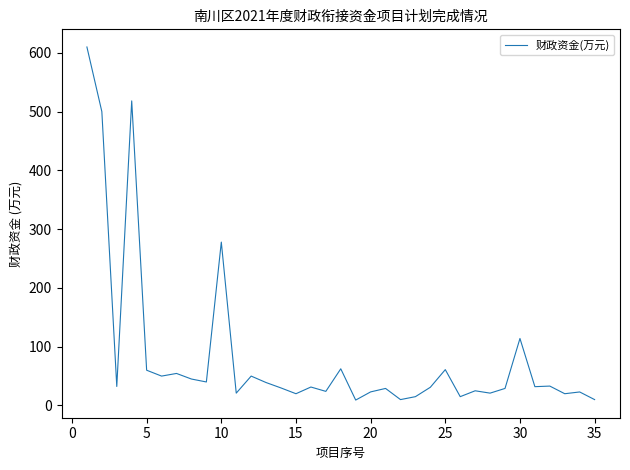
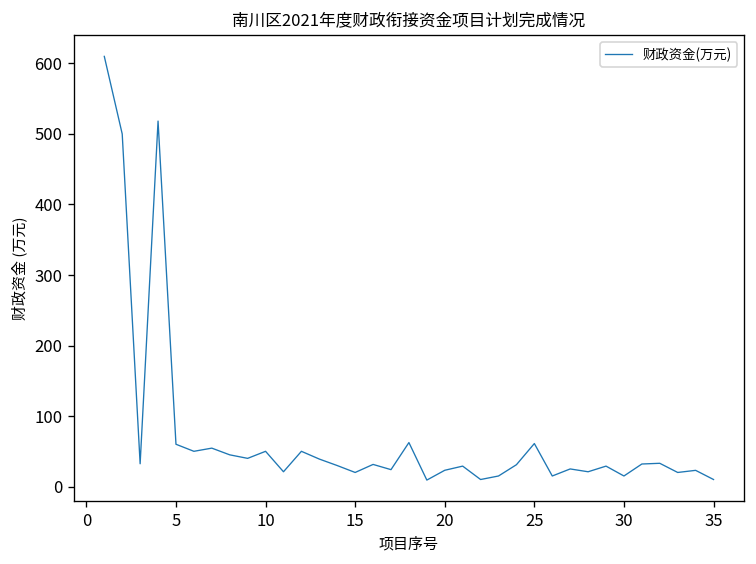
  {
    "5": 60,
-   "10": 280,
+   "10": 50,
    "15": 20,
    "20": 20,
    "25": 60,
-   "30": 110,
+   "30": 20,
    "35": 10
  }
